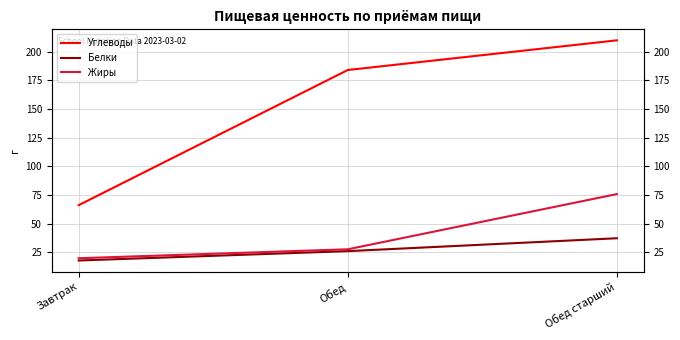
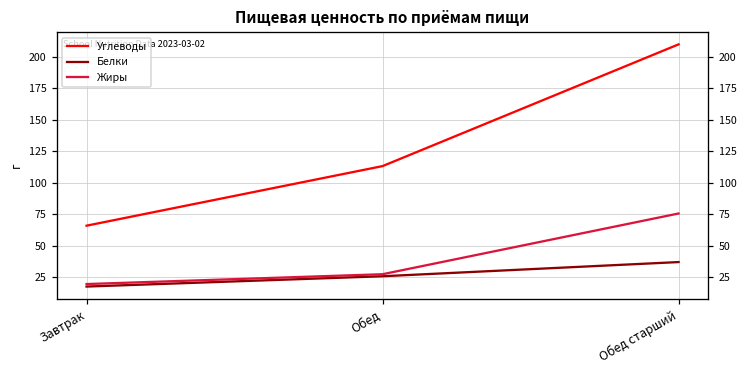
  {
    "Углеводы": {
      "Завтрак": 66,
-     "Обед": 184,
+     "Обед": 113,
      "Обед старший": 210
    },
    "Белки": {
      "Обед старший": 37
    },
    "Жиры": {
      "Обед старший": 76
    }
  }
